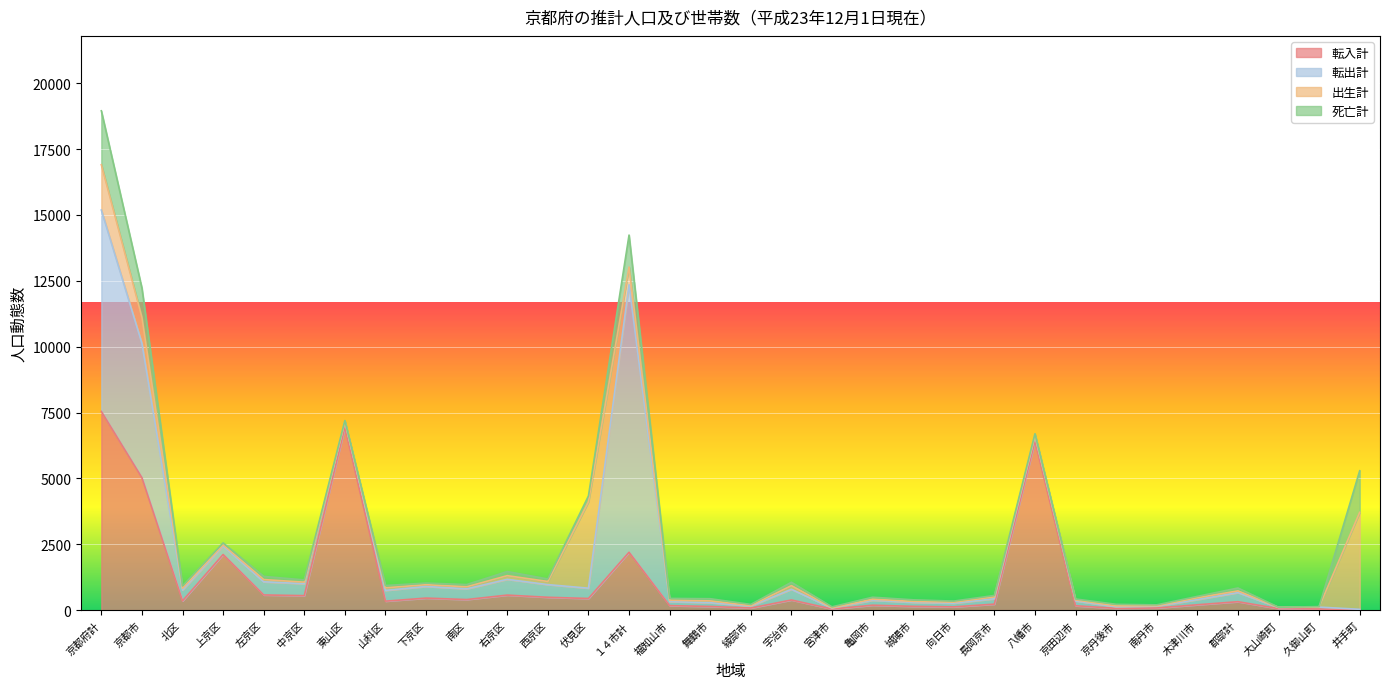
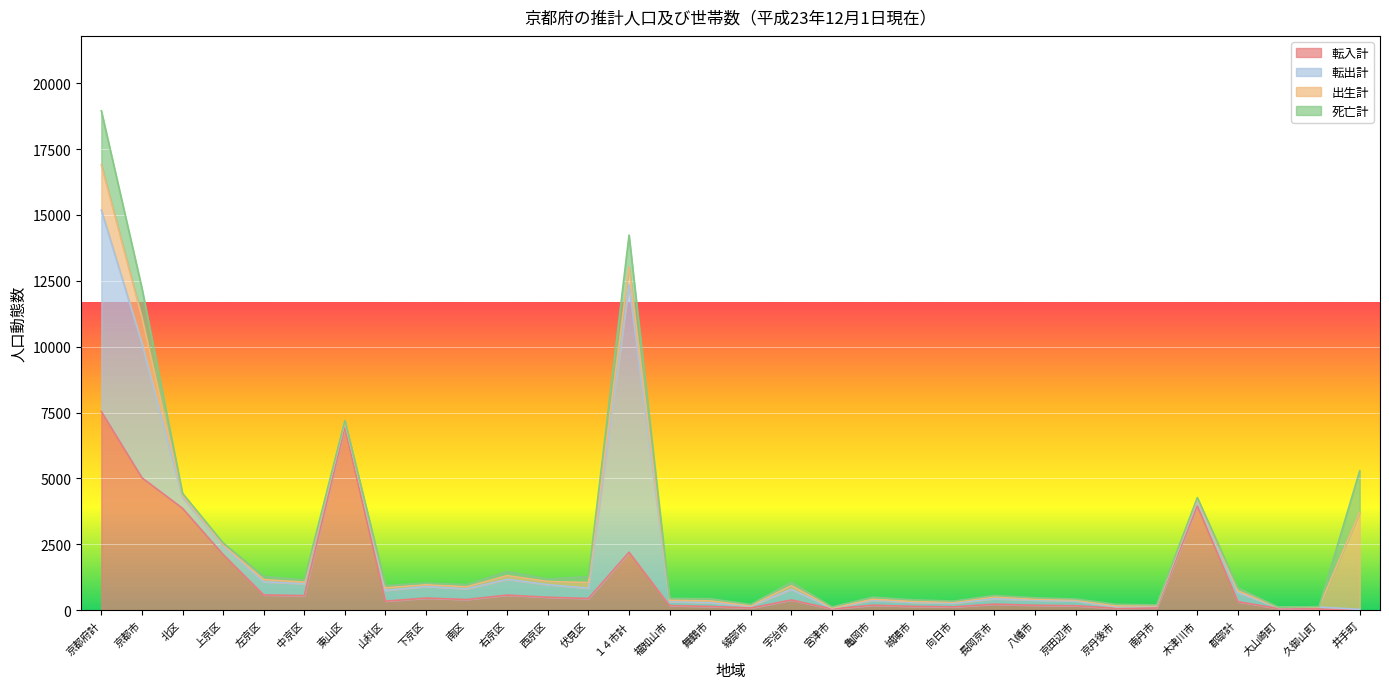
  {
    "転入計": {
      "京都府計": 7500,
      "京都市": 5000,
-     "北区": 300,
+     "北区": 3900,
      "上京区": 2100,
      "左京区": 600,
      "中京区": 500,
      "東山区": 6900,
      "山科区": 300,
      "下京区": 500,
      "南区": 400,
      "右京区": 600,
      "西京区": 500,
      "伏見区": 400,
      "１４市計": 2200,
      "福知山市": 200,
      "舞鶴市": 100,
      "宇治市": 400,
      "亀岡市": 200,
      "城陽市": 100,
      "向日市": 100,
      "長岡京市": 200,
-     "八幡市": 6400,
+     "八幡市": 200,
      "京田辺市": 200,
-     "木津川市": 200,
+     "木津川市": 4000,
      "郡部計": 300
    },
    "転出計": {
      "京都府計": 7600,
      "京都市": 5100,
      "山科区": 400,
      "右京区": 600,
      "西京区": 500,
      "伏見区": 400,
      "１４市計": 10200,
      "宇治市": 400
    },
    "出生計": {
      "京都府計": 1700,
      "京都市": 1000,
      "右京区": 100,
-     "伏見区": 3300,
+     "伏見区": 200,
      "１４市計": 700,
      "宇治市": 100,
      "井手町": 3700
    },
    "死亡計": {
      "京都府計": 2000,
      "京都市": 1100,
      "左京区": 100,
      "右京区": 200,
      "伏見区": 200,
      "１４市計": 1200,
      "宇治市": 100,
      "郡部計": 100,
      "井手町": 1600
    }
  }
